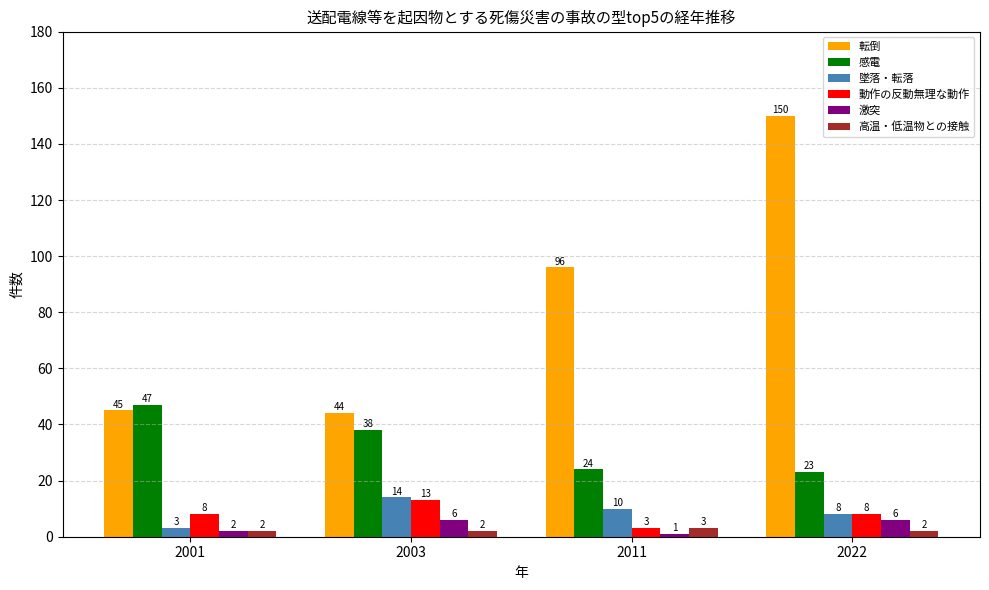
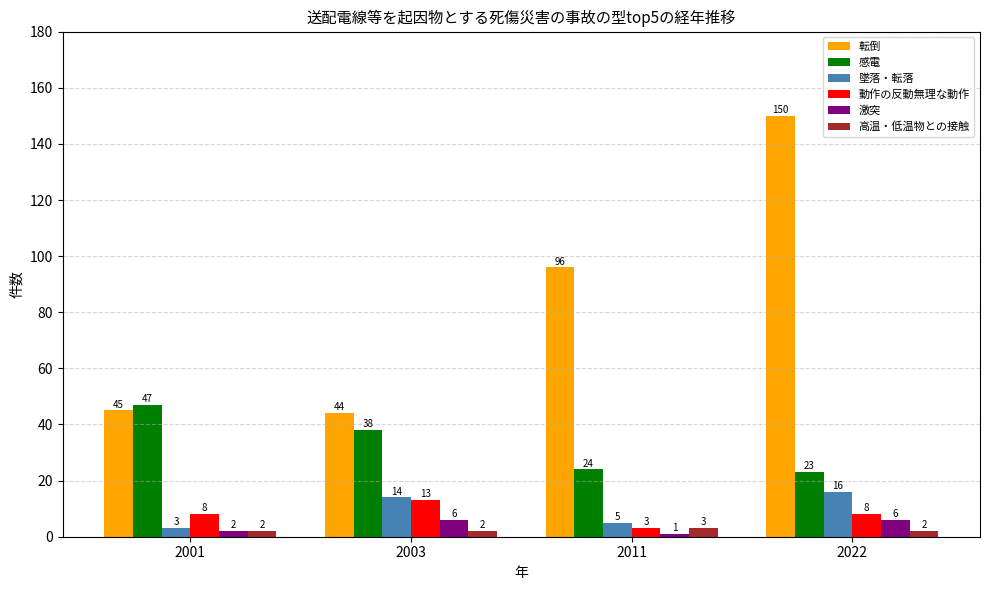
  {
    "転倒": {
      "2001": 45,
      "2003": 44,
      "2011": 96,
      "2022": 150
    },
    "感電": {
      "2001": 47,
      "2003": 38,
      "2011": 24,
      "2022": 23
    },
    "墜落・転落": {
      "2001": 3,
      "2003": 14,
-     "2011": 10,
-     "2022": 8
+     "2011": 5,
+     "2022": 16
    },
    "動作の反動無理な動作": {
      "2001": 8,
      "2003": 13,
      "2011": 3,
      "2022": 8
    },
    "激突": {
      "2001": 2,
      "2003": 6,
      "2011": 1,
      "2022": 6
    },
    "高温・低温物との接触": {
      "2001": 2,
      "2003": 2,
      "2011": 3,
      "2022": 2
    }
  }
